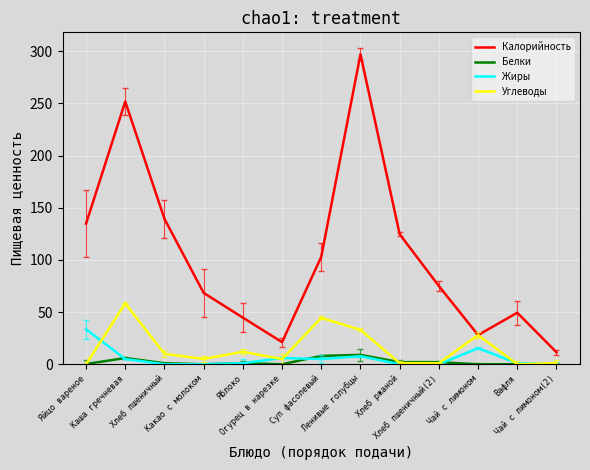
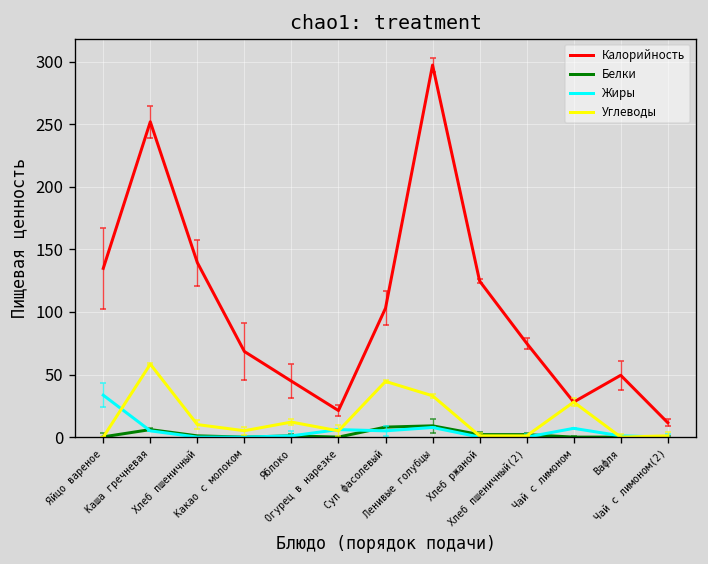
  {
    "Калорийность": {
      "Яйцо вареное": 135,
      "Каша гречневая": 252,
      "Хлеб пшеничный": 139,
      "Какао с молоком": 68,
      "Яблоко": 45,
      "Огурец в нарезке": 21,
      "Суп фасолевый": 103,
      "Ленивые голубцы": 297,
      "Хлеб пшеничный(2)": 75,
      "Вафля": 49,
      "Чай с лимоном(2)": 12
    },
    "Жиры": {
      "Яйцо вареное": 34,
      "Суп фасолевый": 5,
-     "Чай с лимоном": 15
+     "Чай с лимоном": 7
    },
    "Углеводы": {
      "Хлеб пшеничный": 10,
      "Какао с молоком": 5,
      "Яблоко": 12
    }
  }
